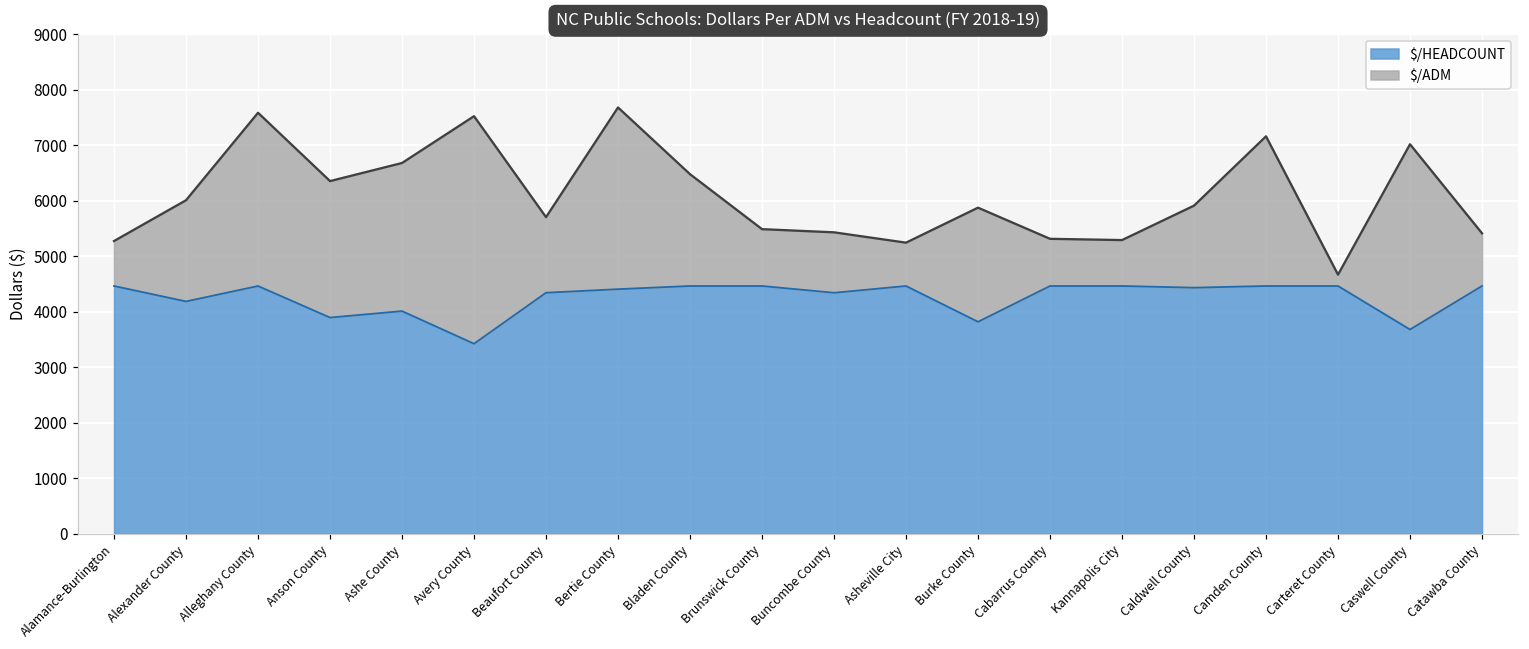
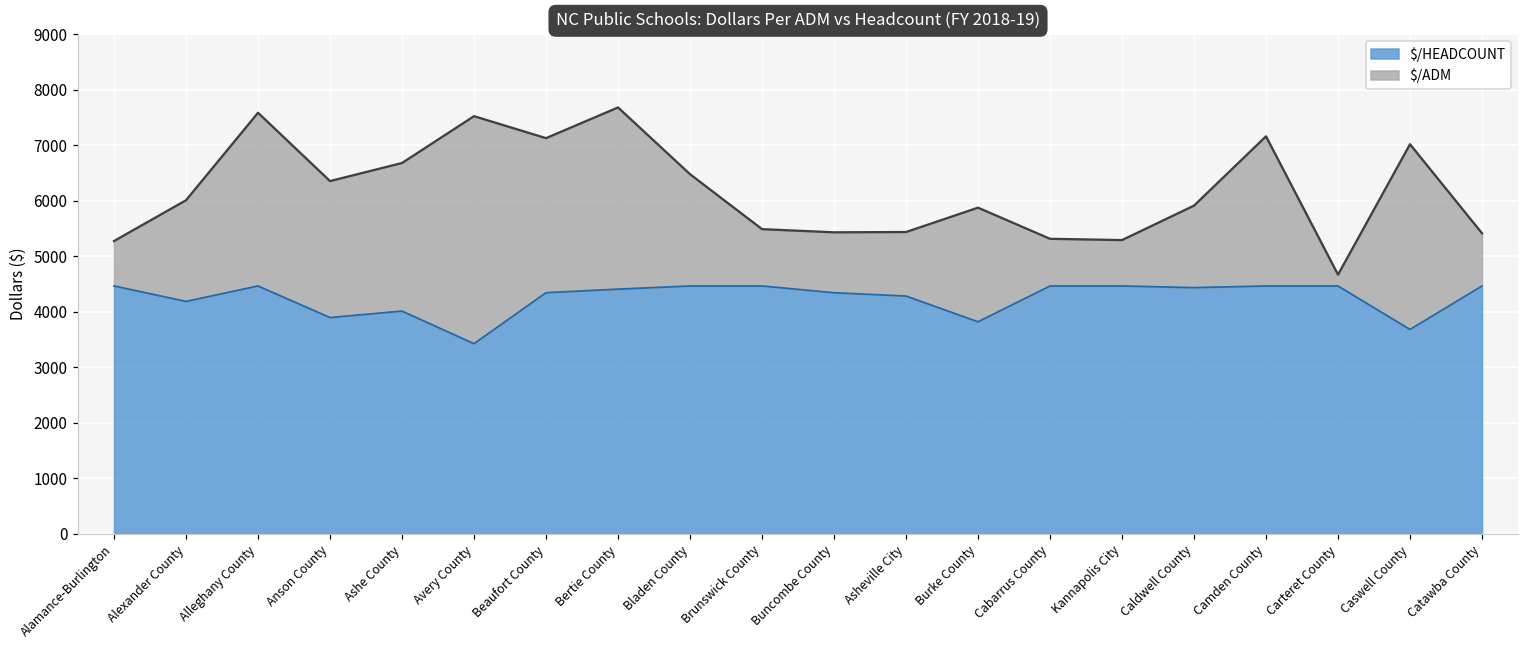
  {
    "$/ADM": {
      "Alamance-Burlington": 5300,
      "Alexander County": 6000,
      "Alleghany County": 7600,
      "Anson County": 6400,
      "Ashe County": 6700,
      "Avery County": 7500,
-     "Beaufort County": 5700,
+     "Beaufort County": 7100,
      "Bertie County": 7700,
      "Bladen County": 6500,
      "Brunswick County": 5500,
      "Buncombe County": 5400,
-     "Asheville City": 5200,
+     "Asheville City": 5400,
      "Burke County": 5900,
      "Cabarrus County": 5300,
      "Kannapolis City": 5300,
      "Caldwell County": 5900,
      "Camden County": 7200,
      "Carteret County": 4700,
      "Caswell County": 7000,
      "Catawba County": 5400
    },
    "$/HEADCOUNT": {
      "Alamance-Burlington": 4500,
      "Alexander County": 4200,
      "Alleghany County": 4500,
      "Anson County": 3900,
      "Ashe County": 4000,
      "Avery County": 3400,
      "Beaufort County": 4300,
      "Bertie County": 4400,
      "Bladen County": 4500,
      "Brunswick County": 4500,
      "Buncombe County": 4300,
-     "Asheville City": 4500,
+     "Asheville City": 4300,
      "Burke County": 3800,
      "Cabarrus County": 4500,
      "Kannapolis City": 4500,
      "Caldwell County": 4400,
      "Camden County": 4500,
      "Carteret County": 4500,
      "Caswell County": 3700,
      "Catawba County": 4500
    }
  }
